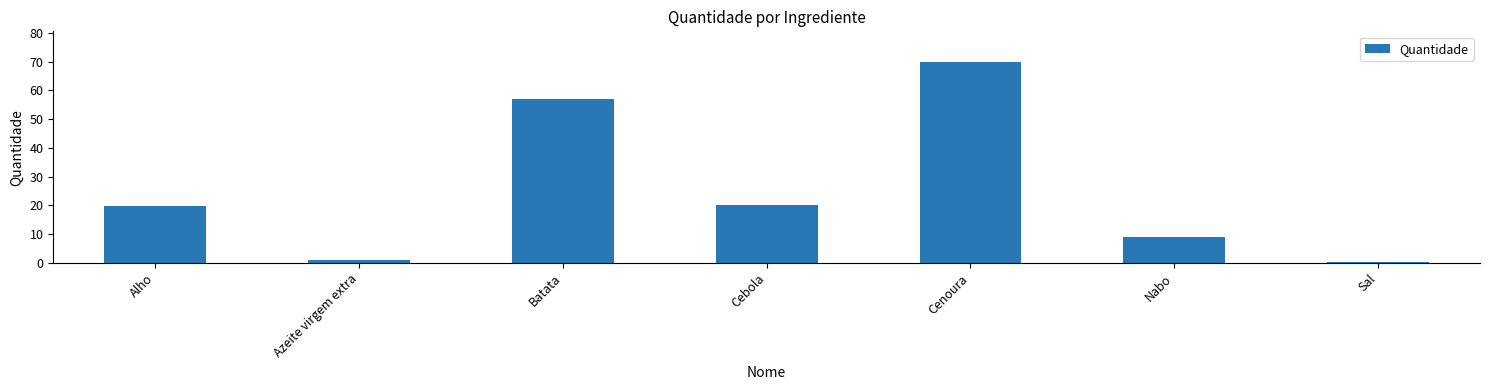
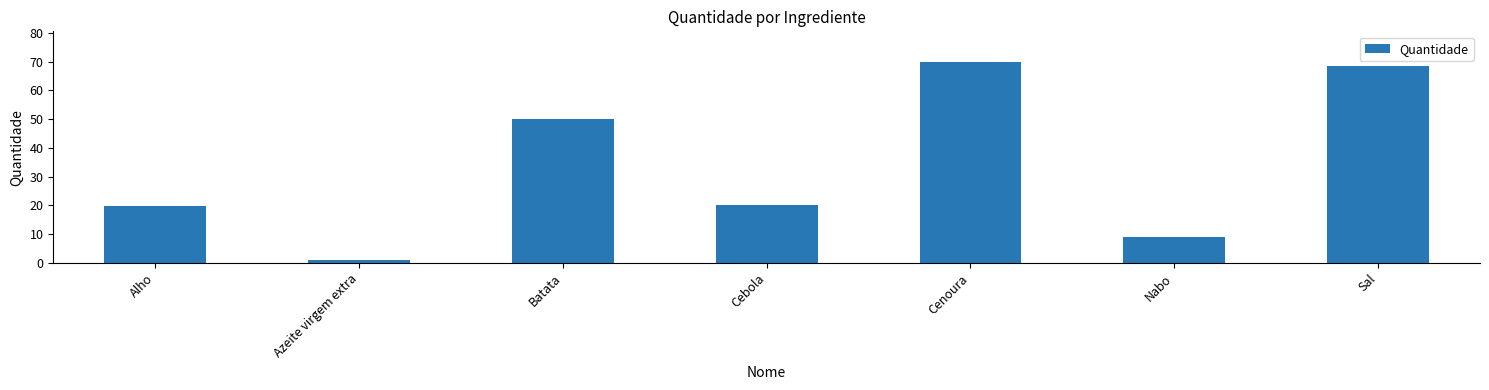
  {
    "Alho": 20,
    "Azeite virgem extra": 1,
-   "Batata": 57,
+   "Batata": 50,
    "Cebola": 20,
    "Cenoura": 70,
    "Nabo": 9,
-   "Sal": 0
+   "Sal": 69
  }
